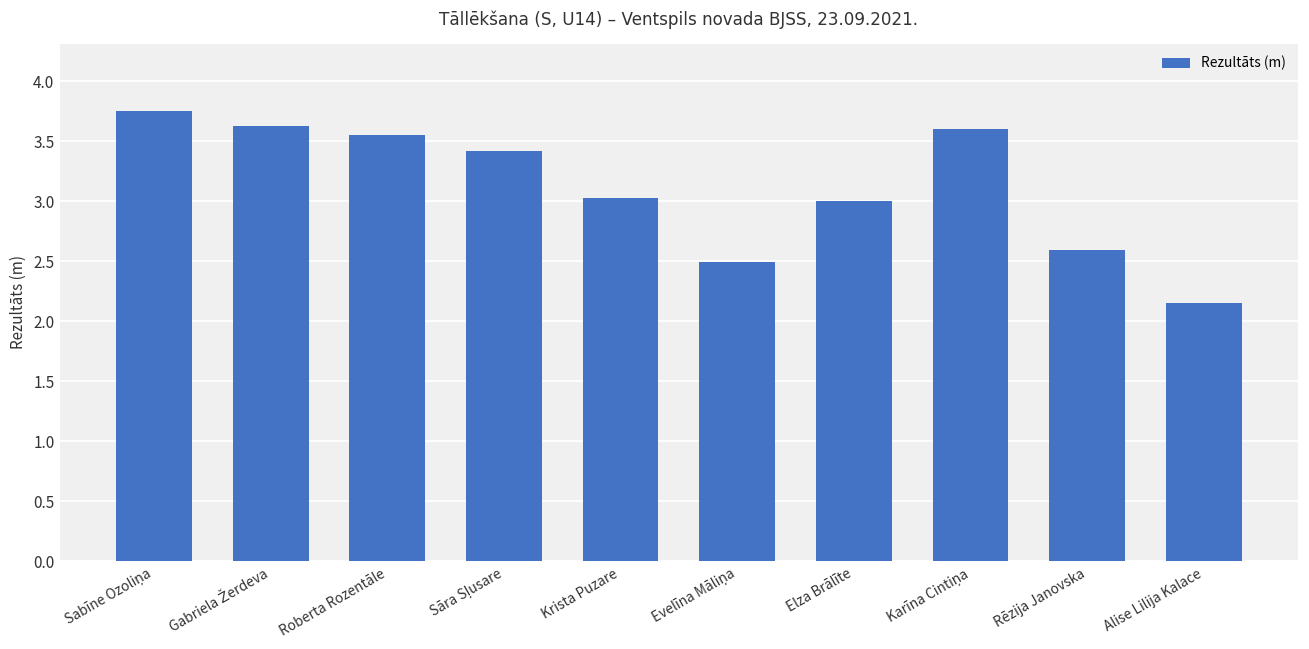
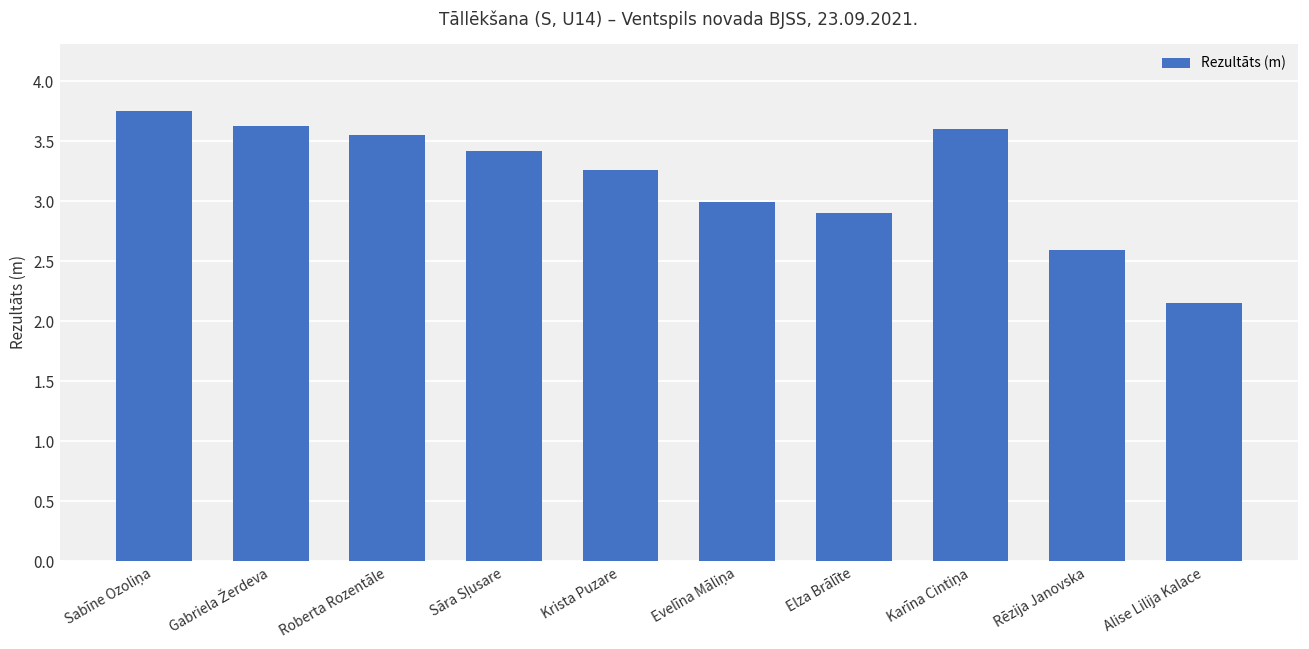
  {
    "Sabīne Ozoliņa": 3.75,
    "Gabriela Žerdeva": 3.63,
    "Roberta Rozentāle": 3.55,
    "Sāra Sļusare": 3.42,
-   "Krista Puzare": 3.03,
-   "Evelīna Māliņa": 2.49,
-   "Elza Brālīte": 3.0,
+   "Krista Puzare": 3.26,
+   "Evelīna Māliņa": 2.99,
+   "Elza Brālīte": 2.9,
    "Karīna Cintiņa": 3.60,
    "Rēzija Janovska": 2.59,
    "Alise Lilija Kalace": 2.15
  }
